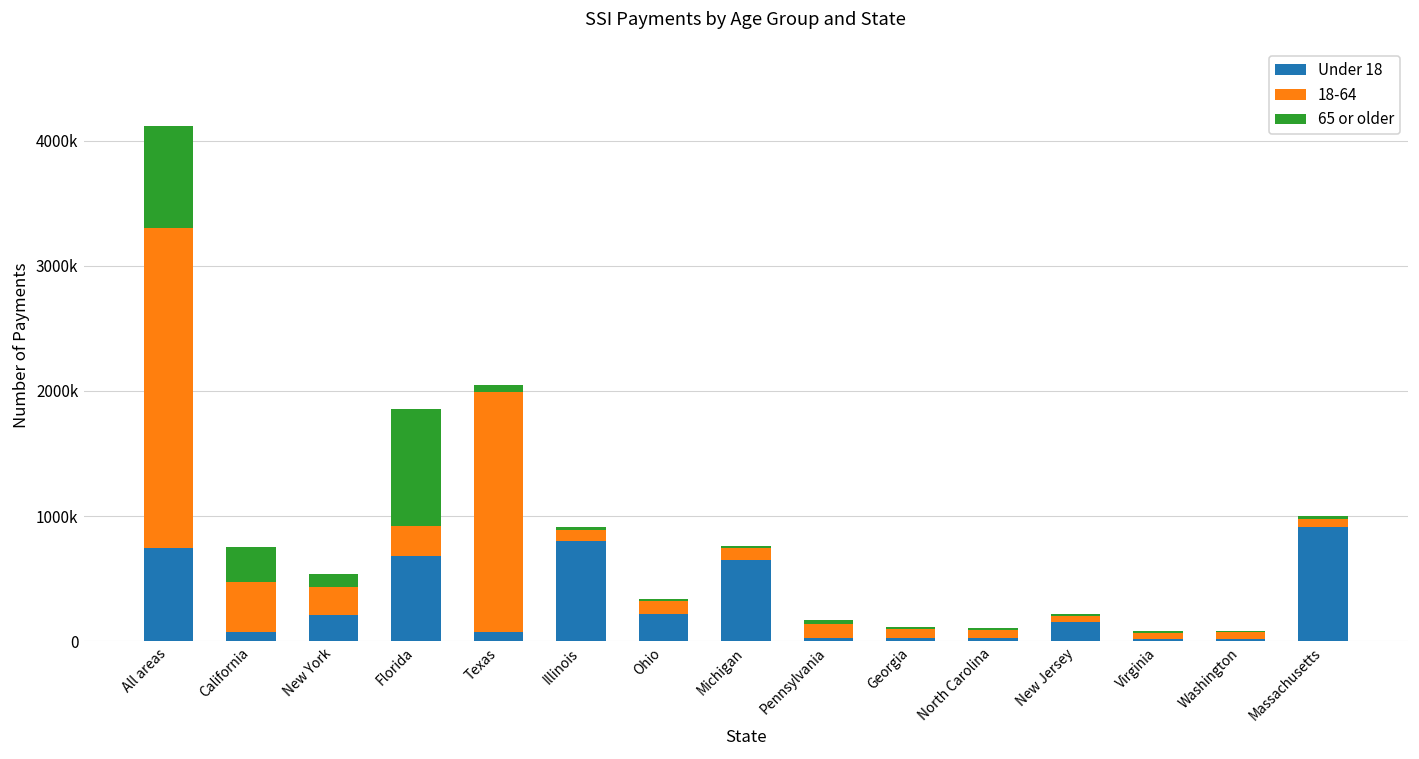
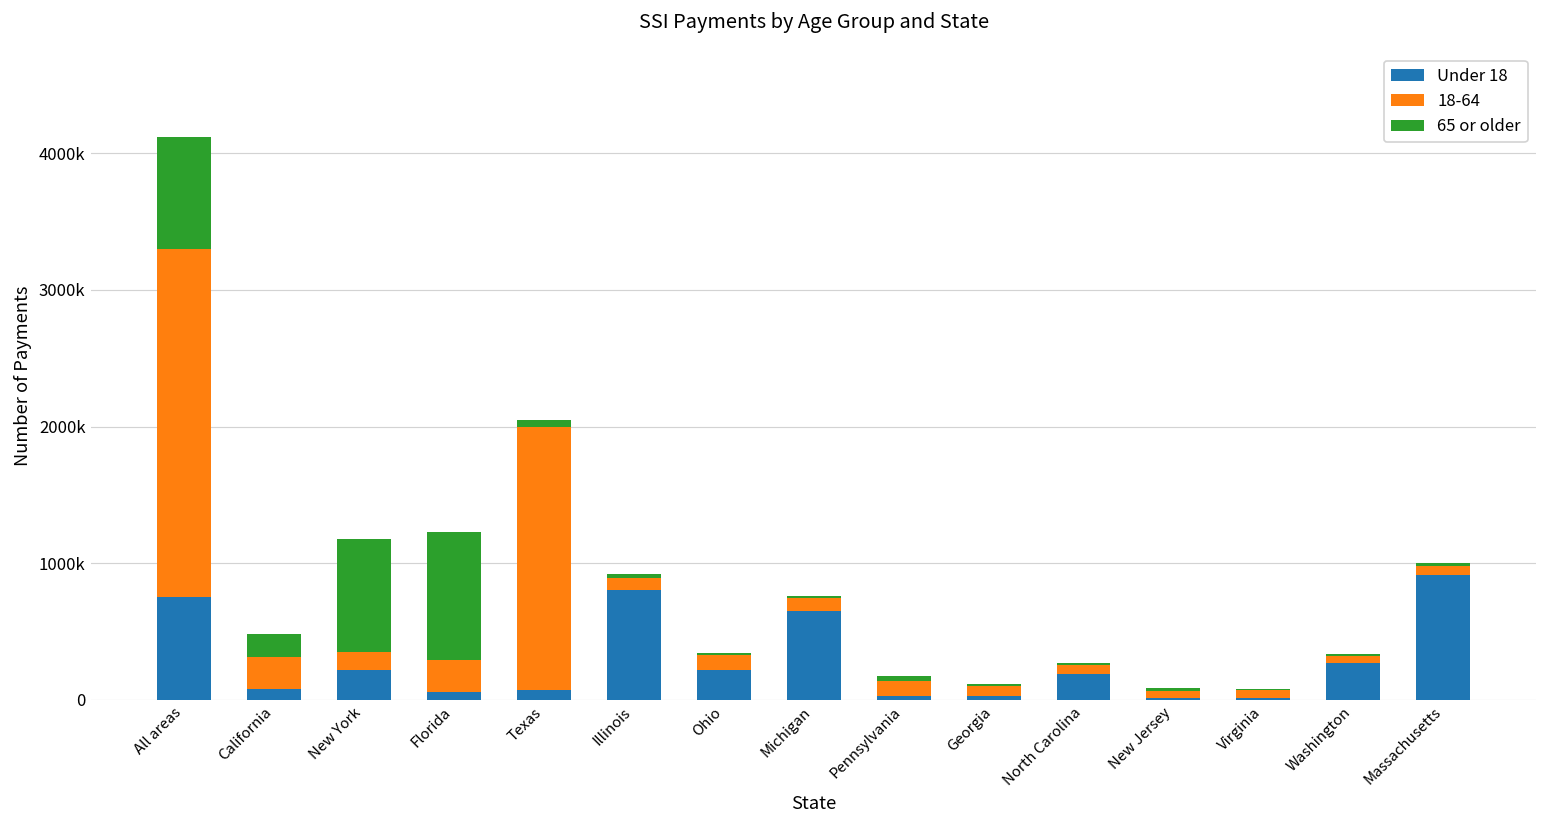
  {
    "Under 18": {
      "All areas": 750000,
      "California": 70000,
      "New York": 210000,
-     "Florida": 680000,
+     "Florida": 50000,
      "Texas": 70000,
      "Illinois": 800000,
      "Ohio": 220000,
      "Michigan": 650000,
      "Pennsylvania": 30000,
      "Georgia": 20000,
-     "North Carolina": 20000,
-     "New Jersey": 150000,
-     "Washington": 20000,
+     "North Carolina": 190000,
+     "New Jersey": 20000,
+     "Washington": 270000,
      "Massachusetts": 910000
    },
    "18-64": {
      "All areas": 2550000,
-     "California": 400000,
-     "New York": 220000,
+     "California": 240000,
+     "New York": 140000,
      "Florida": 240000,
      "Texas": 1920000,
      "Illinois": 90000,
      "Ohio": 110000,
      "Michigan": 100000,
      "Pennsylvania": 110000,
      "Georgia": 80000,
      "North Carolina": 70000,
      "New Jersey": 50000,
      "Virginia": 50000,
      "Washington": 50000,
      "Massachusetts": 70000
    },
    "65 or older": {
      "All areas": 820000,
-     "California": 280000,
-     "New York": 110000,
+     "California": 170000,
+     "New York": 830000,
      "Florida": 940000,
      "Texas": 60000,
      "Illinois": 20000,
      "Pennsylvania": 40000,
      "New Jersey": 20000,
      "Massachusetts": 20000
    }
  }
